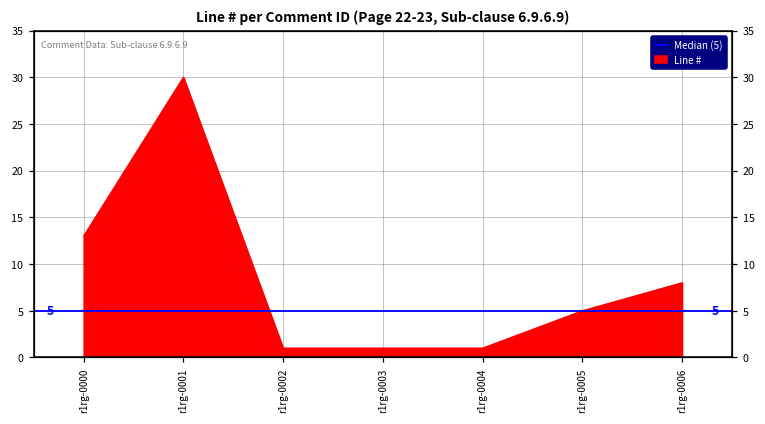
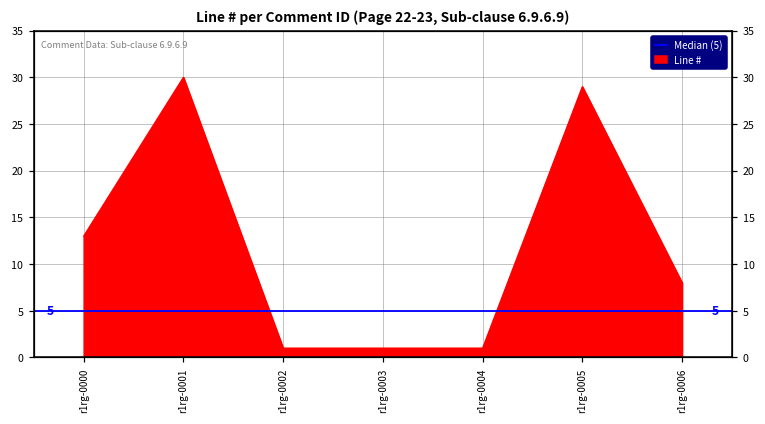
  {
    "r1rg-0000": 13,
    "r1rg-0002": 1,
    "r1rg-0003": 1,
    "r1rg-0004": 1,
-   "r1rg-0005": 5,
+   "r1rg-0005": 29,
    "r1rg-0006": 8
  }
